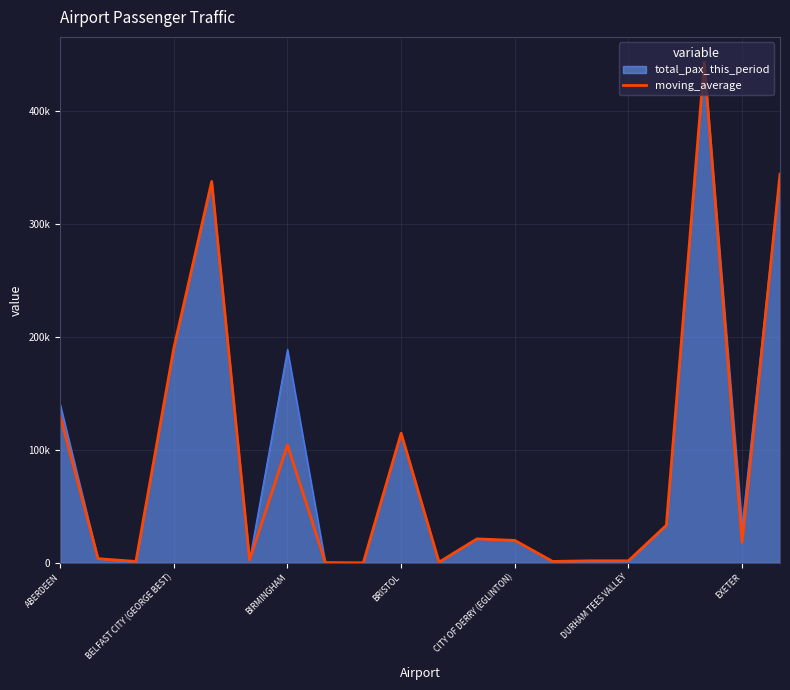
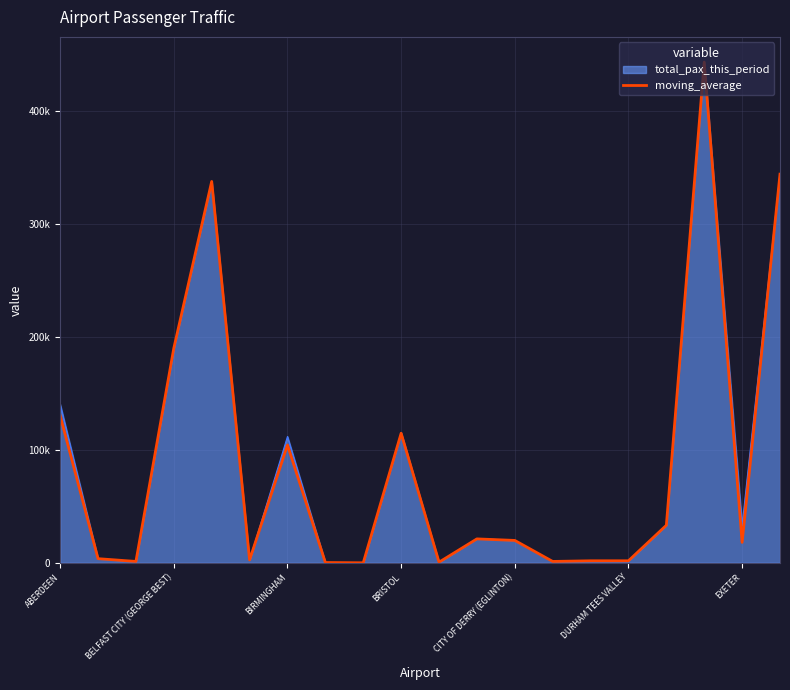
  {
    "total_pax_this_period": {
      "ABERDEEN": 140000,
-     "BIRMINGHAM": 189000,
+     "BIRMINGHAM": 112000,
      "EXETER": 33000
    },
    "moving_average": {
      "ABERDEEN": 130000,
      "BIRMINGHAM": 104000,
      "EXETER": 18000
    }
  }
